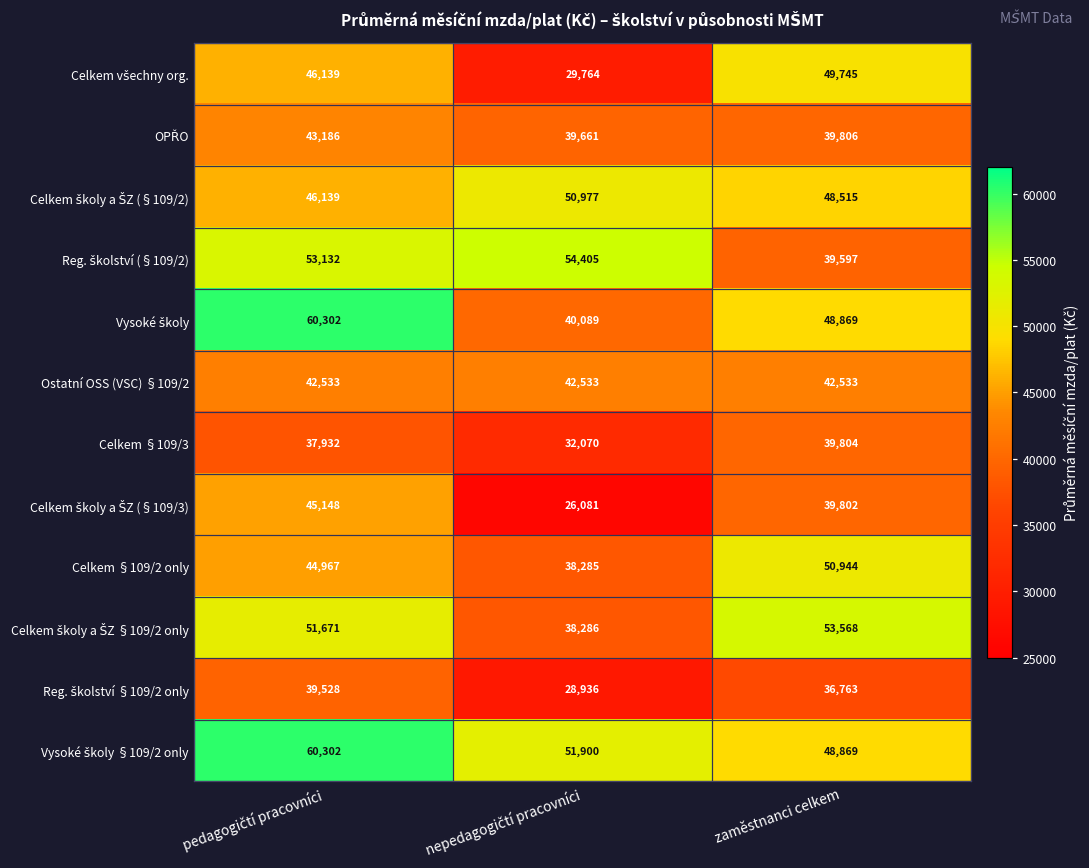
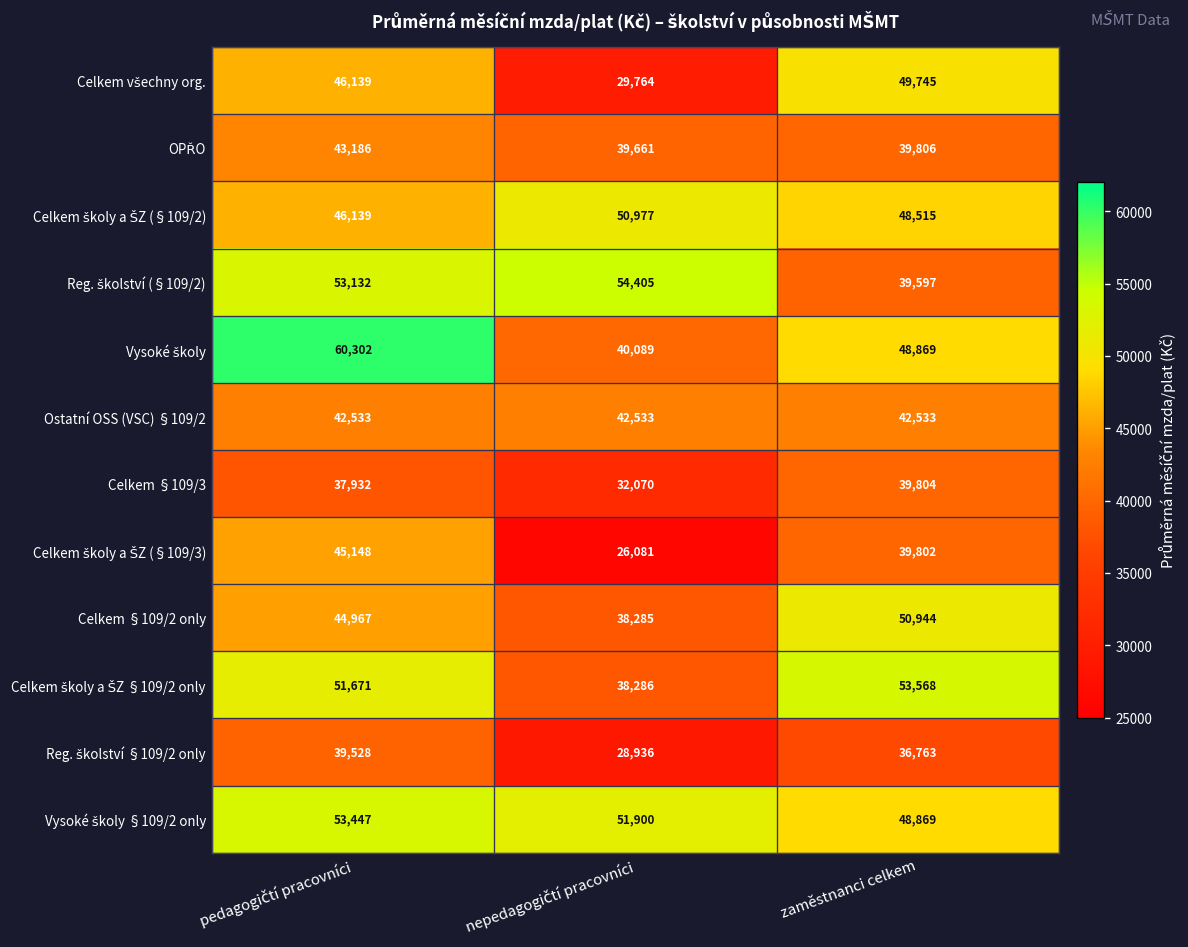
  {
    "Celkem všechny org.": {
      "pedagogičtí pracovníci": "46,139",
      "nepedagogičtí pracovníci": "29,764",
      "zaměstnanci celkem": "49,745"
    },
    "OPŘO": {
      "pedagogičtí pracovníci": "43,186",
      "nepedagogičtí pracovníci": "39,661",
      "zaměstnanci celkem": "39,806"
    },
    "Celkem školy a ŠZ (§109/2)": {
      "pedagogičtí pracovníci": "46,139",
      "nepedagogičtí pracovníci": "50,977",
      "zaměstnanci celkem": "48,515"
    },
    "Reg. školství (§109/2)": {
      "pedagogičtí pracovníci": "53,132",
      "nepedagogičtí pracovníci": "54,405",
      "zaměstnanci celkem": "39,597"
    },
    "Vysoké školy": {
      "pedagogičtí pracovníci": "60,302",
      "nepedagogičtí pracovníci": "40,089",
      "zaměstnanci celkem": "48,869"
    },
    "Ostatní OSS (VSC) §109/2": {
      "pedagogičtí pracovníci": "42,533",
      "nepedagogičtí pracovníci": "42,533",
      "zaměstnanci celkem": "42,533"
    },
    "Celkem §109/3": {
      "pedagogičtí pracovníci": "37,932",
      "nepedagogičtí pracovníci": "32,070",
      "zaměstnanci celkem": "39,804"
    },
    "Celkem školy a ŠZ (§109/3)": {
      "pedagogičtí pracovníci": "45,148",
      "nepedagogičtí pracovníci": "26,081",
      "zaměstnanci celkem": "39,802"
    },
    "Celkem §109/2 only": {
      "pedagogičtí pracovníci": "44,967",
      "nepedagogičtí pracovníci": "38,285",
      "zaměstnanci celkem": "50,944"
    },
    "Celkem školy a ŠZ §109/2 only": {
      "pedagogičtí pracovníci": "51,671",
      "nepedagogičtí pracovníci": "38,286",
      "zaměstnanci celkem": "53,568"
    },
    "Reg. školství §109/2 only": {
      "pedagogičtí pracovníci": "39,528",
      "nepedagogičtí pracovníci": "28,936",
      "zaměstnanci celkem": "36,763"
    },
    "Vysoké školy §109/2 only": {
-     "pedagogičtí pracovníci": "60,302",
+     "pedagogičtí pracovníci": "53,447",
      "nepedagogičtí pracovníci": "51,900",
      "zaměstnanci celkem": "48,869"
    }
  }
